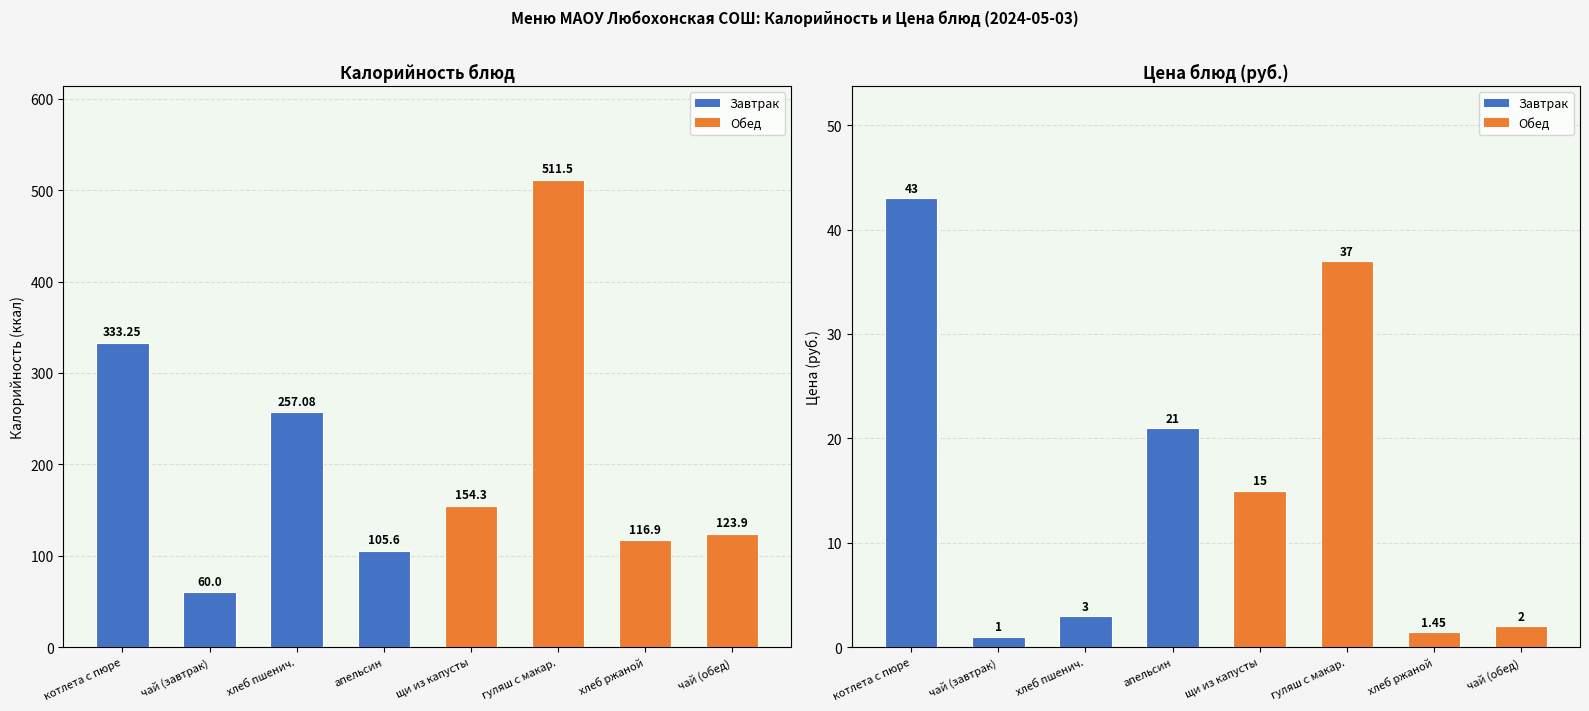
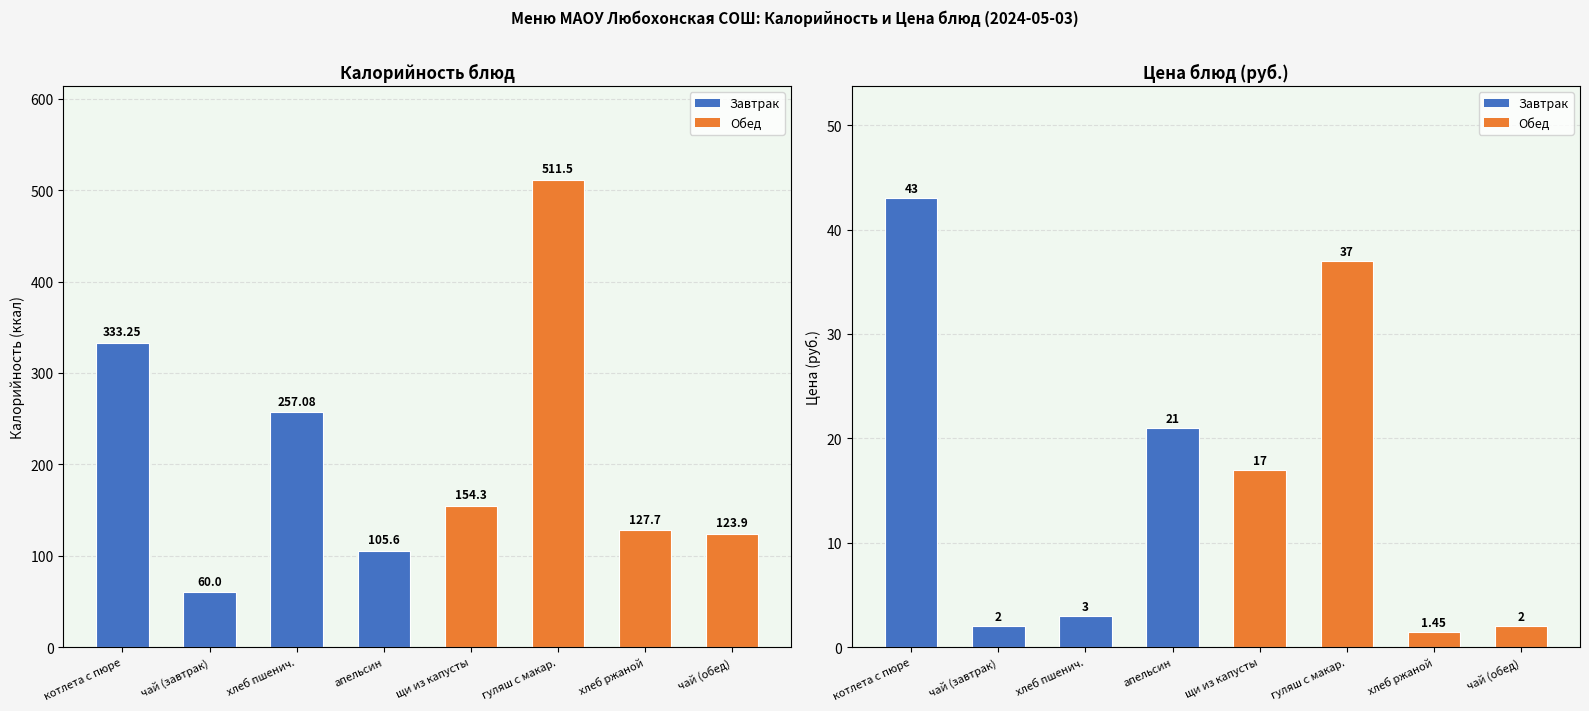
  {
    "Калорийность блюд": {
      "котлета с пюре": 333.25,
      "чай (завтрак)": 60.0,
      "хлеб пшенич.": 257.08,
      "апельсин": 105.6,
      "щи из капусты": 154.3,
      "гуляш с макар.": 511.5,
-     "хлеб ржаной": 116.9,
+     "хлеб ржаной": 127.7,
      "чай (обед)": 123.9
    },
    "Цена блюд (руб.)": {
      "котлета с пюре": 43,
-     "чай (завтрак)": 1,
+     "чай (завтрак)": 2,
      "хлеб пшенич.": 3,
      "апельсин": 21,
-     "щи из капусты": 15,
+     "щи из капусты": 17,
      "гуляш с макар.": 37,
      "хлеб ржаной": 1.45,
      "чай (обед)": 2
    }
  }
